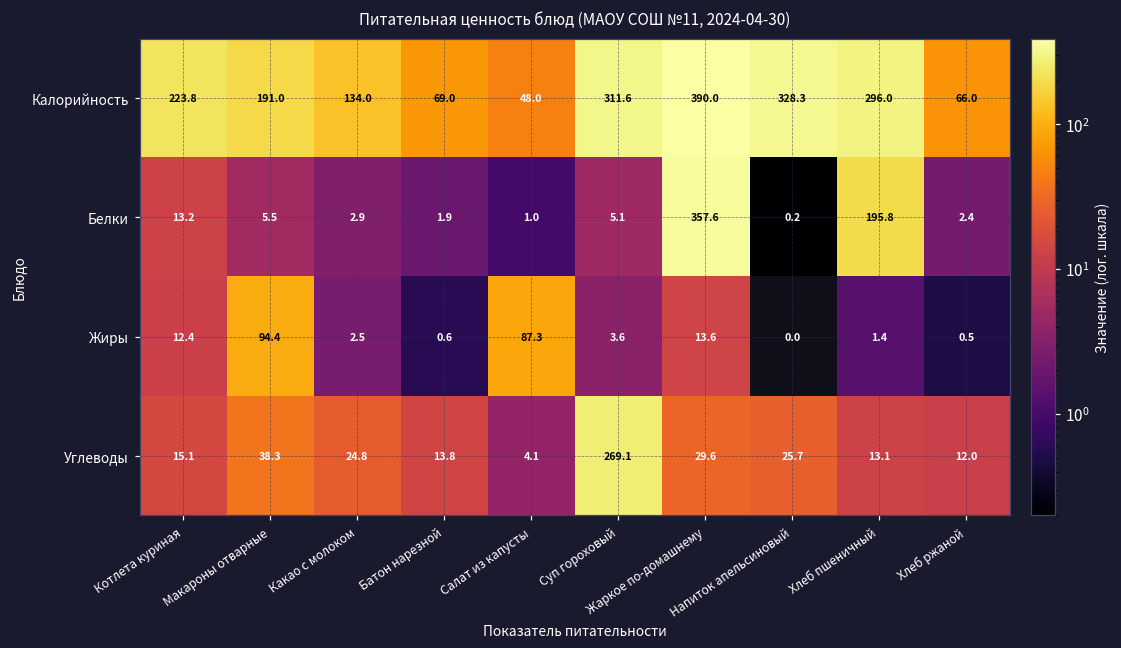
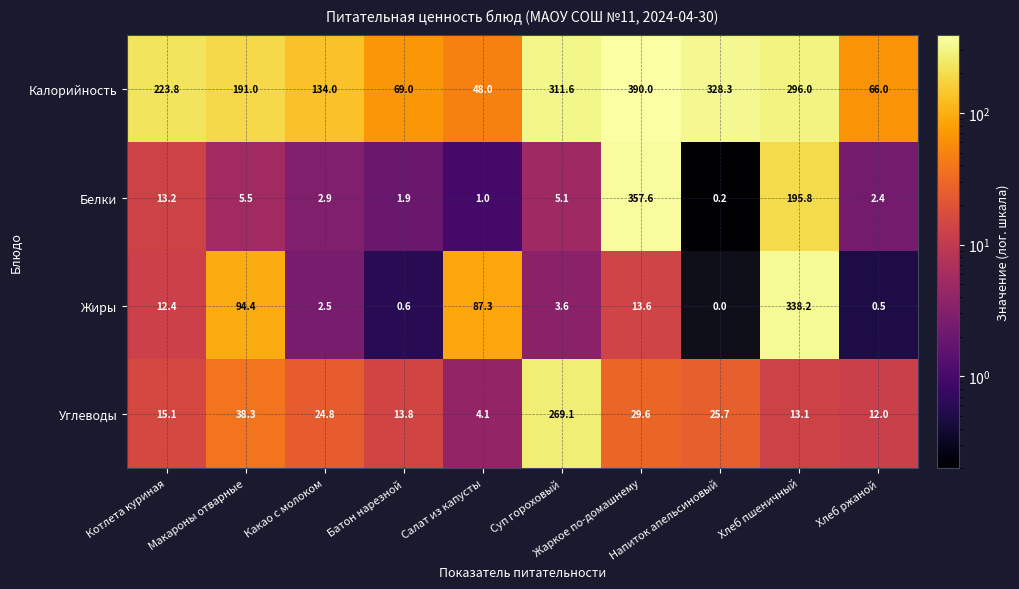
  {
    "Калорийность": {
      "Котлета куриная": 223.8,
      "Макароны отварные": 191.0,
      "Какао с молоком": 134.0,
      "Батон нарезной": 69.0,
      "Салат из капусты": 48.0,
      "Суп гороховый": 311.6,
      "Жаркое по-домашнему": 390.0,
      "Напиток апельсиновый": 328.3,
      "Хлеб пшеничный": 296.0,
      "Хлеб ржаной": 66.0
    },
    "Белки": {
      "Котлета куриная": 13.2,
      "Макароны отварные": 5.5,
      "Какао с молоком": 2.9,
      "Батон нарезной": 1.9,
      "Салат из капусты": 1.0,
      "Суп гороховый": 5.1,
      "Жаркое по-домашнему": 357.6,
      "Напиток апельсиновый": 0.2,
      "Хлеб пшеничный": 195.8,
      "Хлеб ржаной": 2.4
    },
    "Жиры": {
      "Котлета куриная": 12.4,
      "Макароны отварные": 94.4,
      "Какао с молоком": 2.5,
      "Батон нарезной": 0.6,
      "Салат из капусты": 87.3,
      "Суп гороховый": 3.6,
      "Жаркое по-домашнему": 13.6,
      "Напиток апельсиновый": 0.0,
-     "Хлеб пшеничный": 1.4,
+     "Хлеб пшеничный": 338.2,
      "Хлеб ржаной": 0.5
    },
    "Углеводы": {
      "Котлета куриная": 15.1,
      "Макароны отварные": 38.3,
      "Какао с молоком": 24.8,
      "Батон нарезной": 13.8,
      "Салат из капусты": 4.1,
      "Суп гороховый": 269.1,
      "Жаркое по-домашнему": 29.6,
      "Напиток апельсиновый": 25.7,
      "Хлеб пшеничный": 13.1,
      "Хлеб ржаной": 12.0
    }
  }
